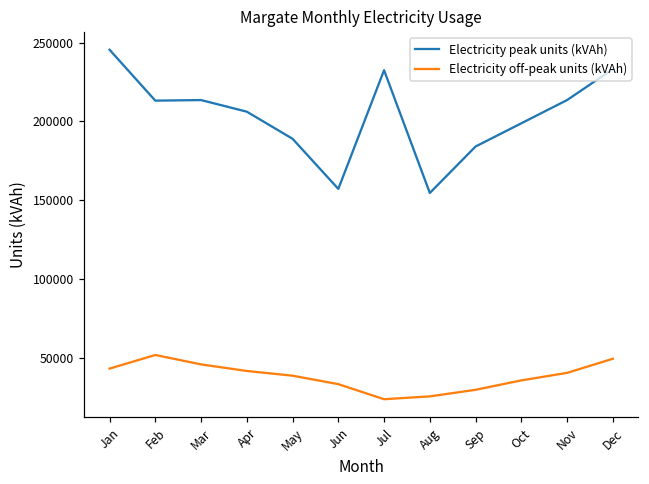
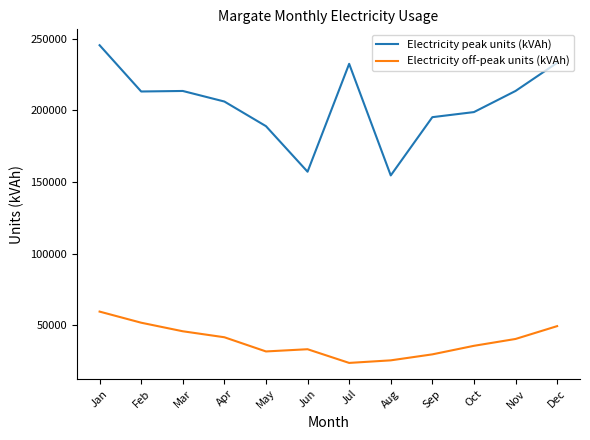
  {
    "Electricity peak units (kVAh)": {
      "Jan": 245000,
      "Feb": 213000,
      "Mar": 214000,
      "Apr": 206000,
      "May": 189000,
      "Jun": 157000,
      "Jul": 232000,
      "Aug": 155000,
-     "Sep": 184000,
+     "Sep": 195000,
      "Oct": 199000,
      "Nov": 214000
    },
    "Electricity off-peak units (kVAh)": {
-     "Jan": 43000,
+     "Jan": 60000,
      "Feb": 52000,
      "Mar": 46000,
      "Apr": 42000,
-     "May": 39000,
+     "May": 32000,
      "Jun": 33000,
      "Jul": 24000,
      "Aug": 26000,
      "Sep": 30000,
      "Oct": 36000,
      "Nov": 41000,
      "Dec": 50000
    }
  }
